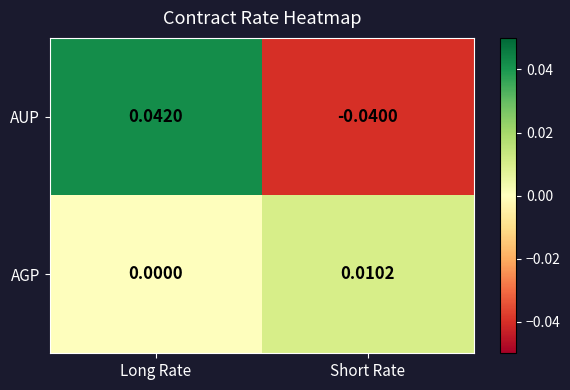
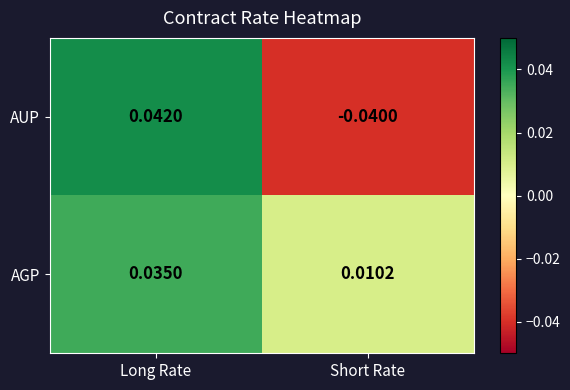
  {
    "AUP": {
      "Long Rate": 0.0420,
      "Short Rate": -0.0400
    },
    "AGP": {
-     "Long Rate": 0.0000,
+     "Long Rate": 0.0350,
      "Short Rate": 0.0102
    }
  }
